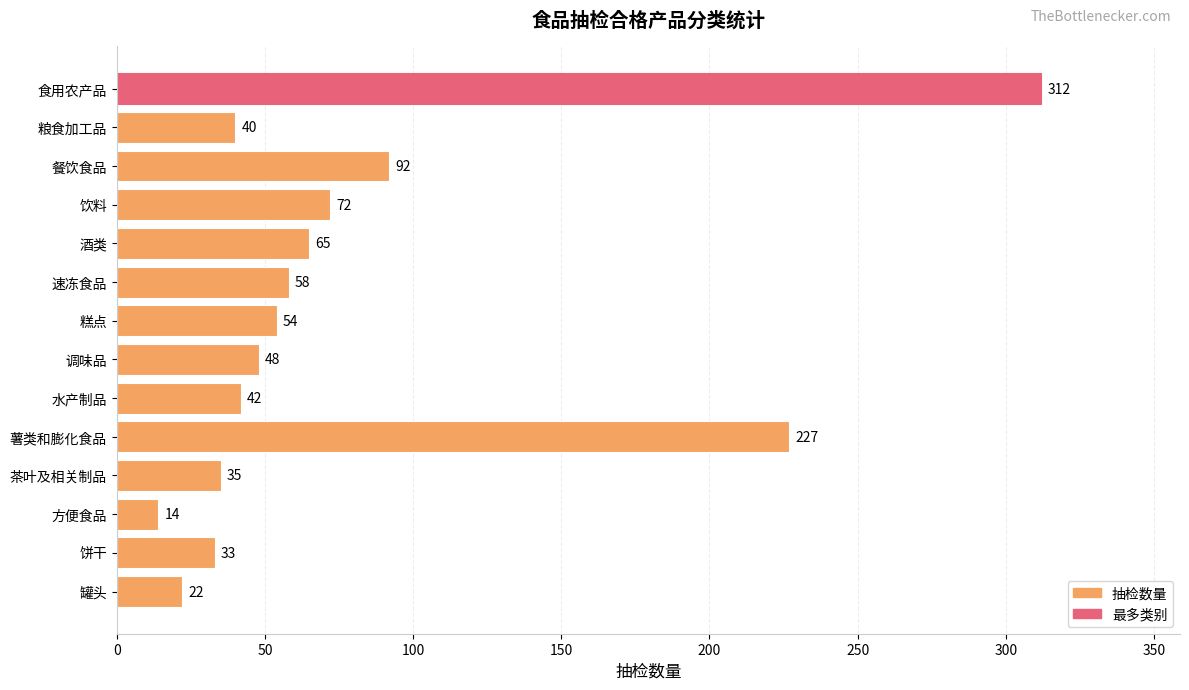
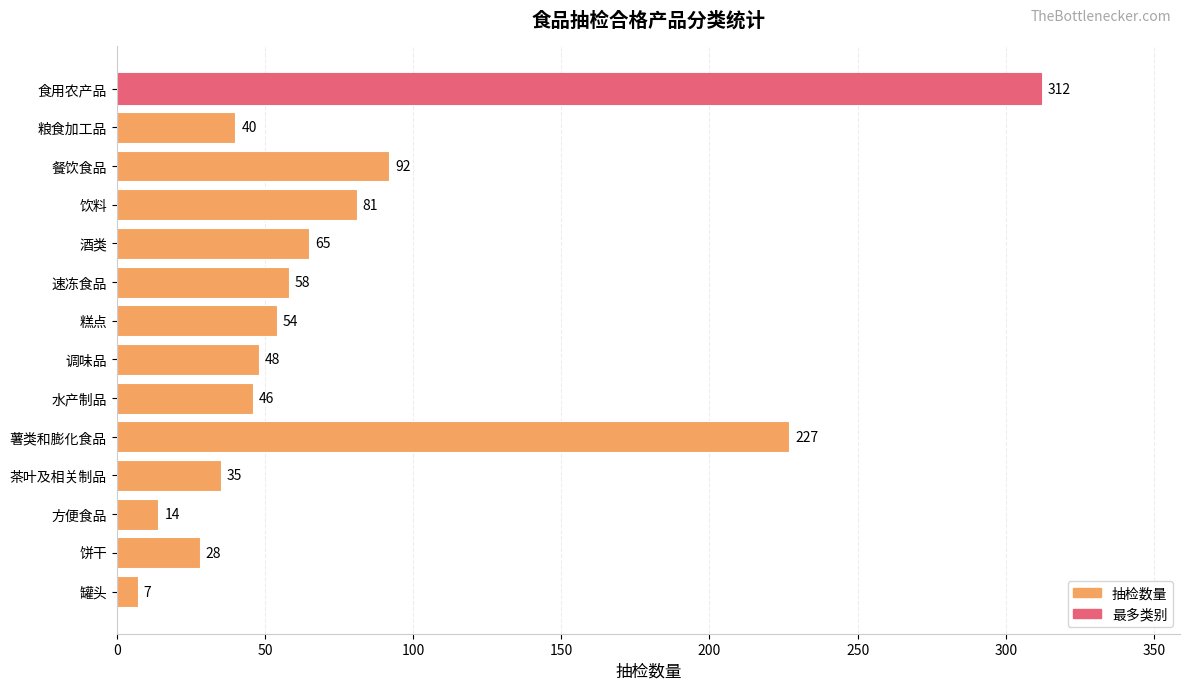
  {
    "食用农产品": 312,
    "粮食加工品": 40,
    "餐饮食品": 92,
-   "饮料": 72,
+   "饮料": 81,
    "酒类": 65,
    "速冻食品": 58,
    "糕点": 54,
    "调味品": 48,
-   "水产制品": 42,
+   "水产制品": 46,
    "薯类和膨化食品": 227,
    "茶叶及相关制品": 35,
    "方便食品": 14,
-   "饼干": 33,
-   "罐头": 22
+   "饼干": 28,
+   "罐头": 7
  }
